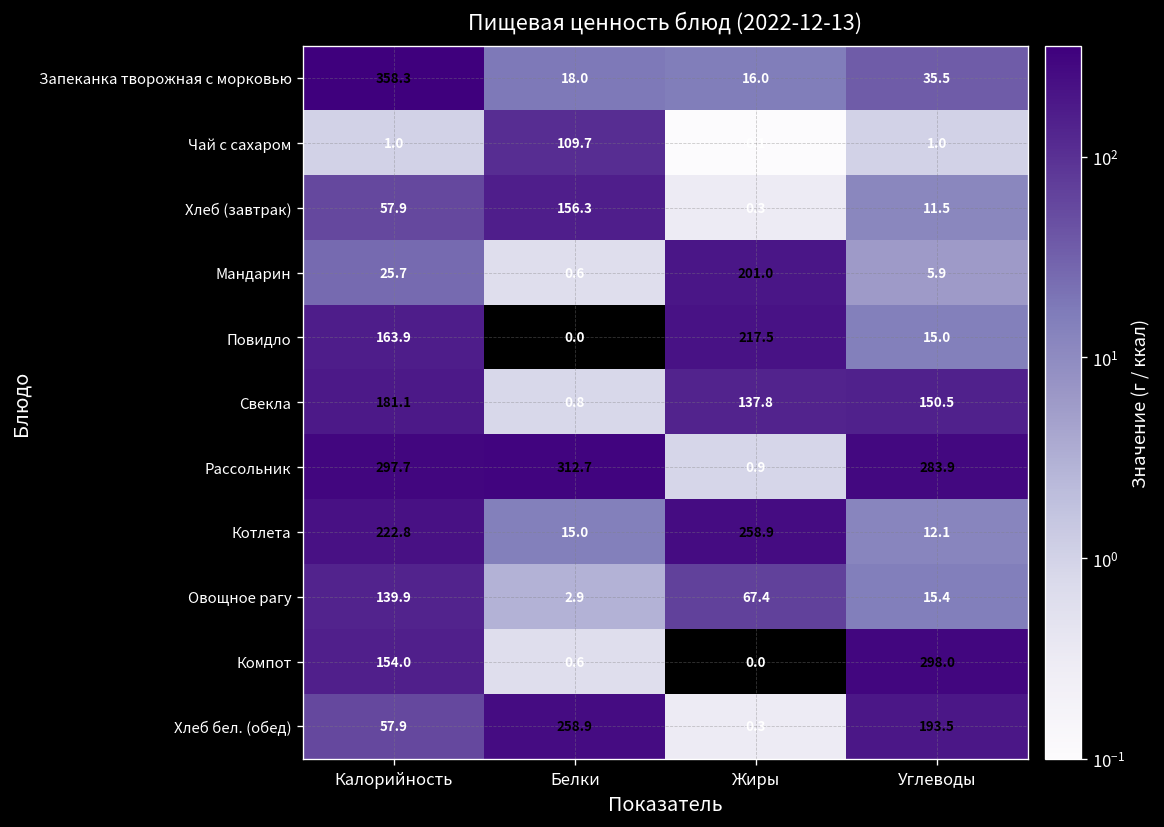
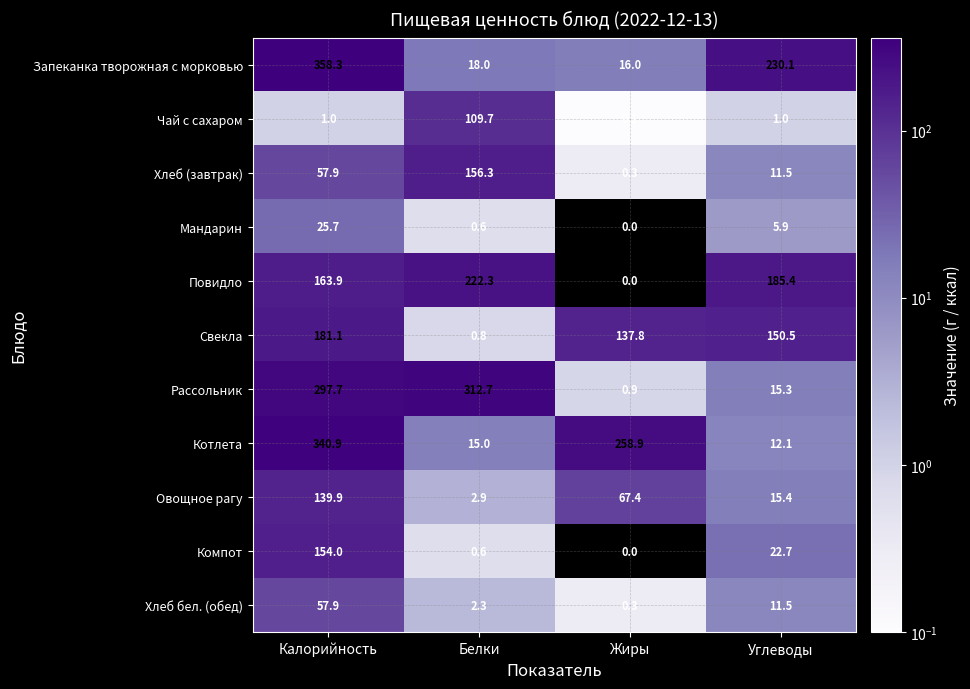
  {
    "Запеканка творожная с морковью": {
      "Калорийность": 358.3,
      "Белки": 18.0,
      "Жиры": 16.0,
-     "Углеводы": 35.5
+     "Углеводы": 230.1
    },
    "Чай с сахаром": {
      "Белки": 109.7
    },
    "Хлеб (завтрак)": {
      "Калорийность": 57.9,
      "Белки": 156.3,
      "Углеводы": 11.5
    },
    "Мандарин": {
      "Калорийность": 25.7,
-     "Жиры": 201.0,
+     "Жиры": 0.0,
      "Углеводы": 5.9
    },
    "Повидло": {
      "Калорийность": 163.9,
-     "Белки": 0.0,
-     "Жиры": 217.5,
-     "Углеводы": 15.0
+     "Белки": 222.3,
+     "Жиры": 0.0,
+     "Углеводы": 185.4
    },
    "Свекла": {
      "Калорийность": 181.1,
      "Жиры": 137.8,
      "Углеводы": 150.5
    },
    "Рассольник": {
      "Калорийность": 297.7,
      "Белки": 312.7,
-     "Углеводы": 283.9
+     "Углеводы": 15.3
    },
    "Котлета": {
-     "Калорийность": 222.8,
+     "Калорийность": 340.9,
      "Белки": 15.0,
      "Жиры": 258.9,
      "Углеводы": 12.1
    },
    "Овощное рагу": {
      "Калорийность": 139.9,
      "Белки": 2.9,
      "Жиры": 67.4,
      "Углеводы": 15.4
    },
    "Компот": {
      "Калорийность": 154.0,
      "Жиры": 0.0,
-     "Углеводы": 298.0
+     "Углеводы": 22.7
    },
    "Хлеб бел. (обед)": {
      "Калорийность": 57.9,
-     "Белки": 258.9,
-     "Углеводы": 193.5
+     "Белки": 2.3,
+     "Углеводы": 11.5
    }
  }
